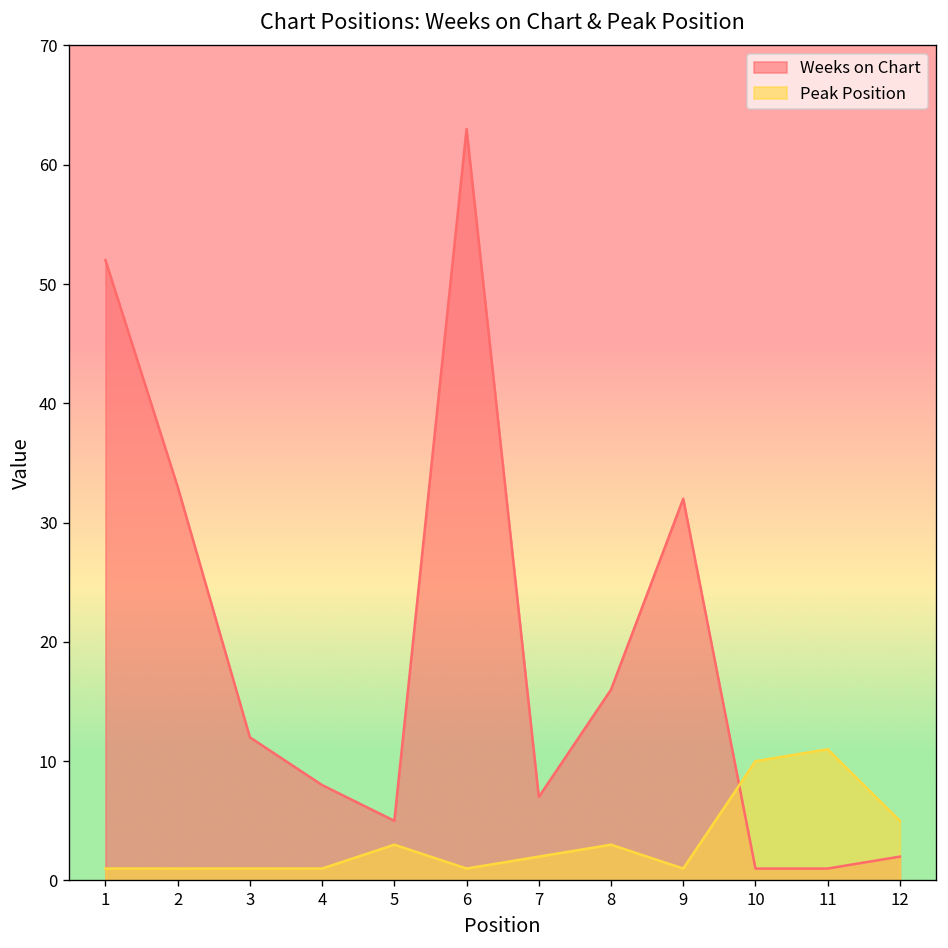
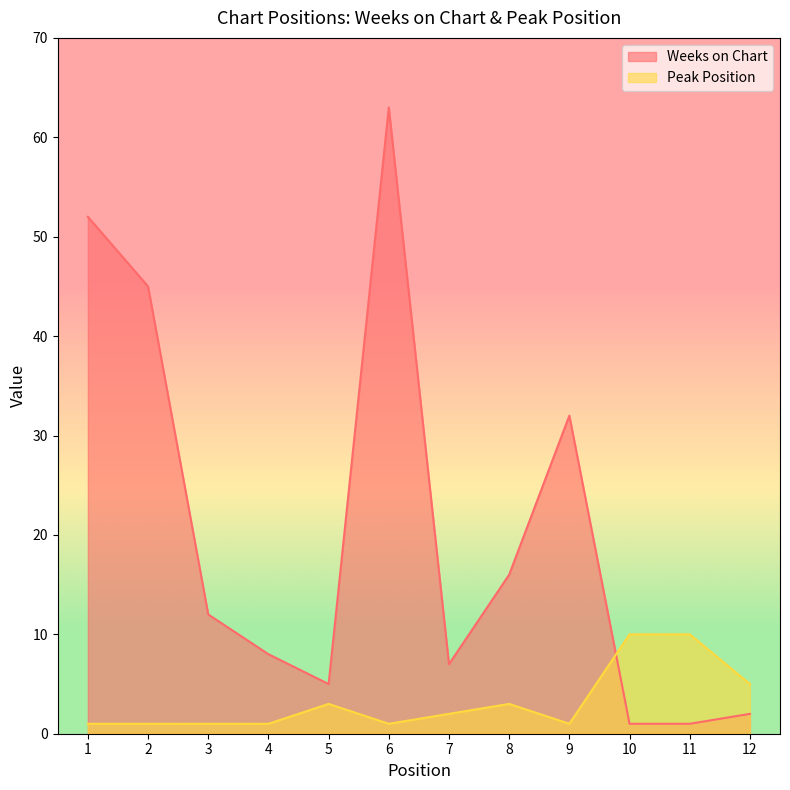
  {
    "Weeks on Chart": {
      "1": 52,
-     "2": 33,
+     "2": 45,
      "3": 12,
      "4": 8,
      "5": 5,
      "6": 63,
      "7": 7,
      "8": 16,
      "9": 32,
      "10": 1,
      "11": 1,
      "12": 2
    },
    "Peak Position": {
      "1": 1,
      "2": 1,
      "3": 1,
      "4": 1,
      "5": 3,
      "6": 1,
      "7": 2,
      "8": 3,
      "9": 1,
      "10": 10,
-     "11": 11,
+     "11": 10,
      "12": 5
    }
  }
